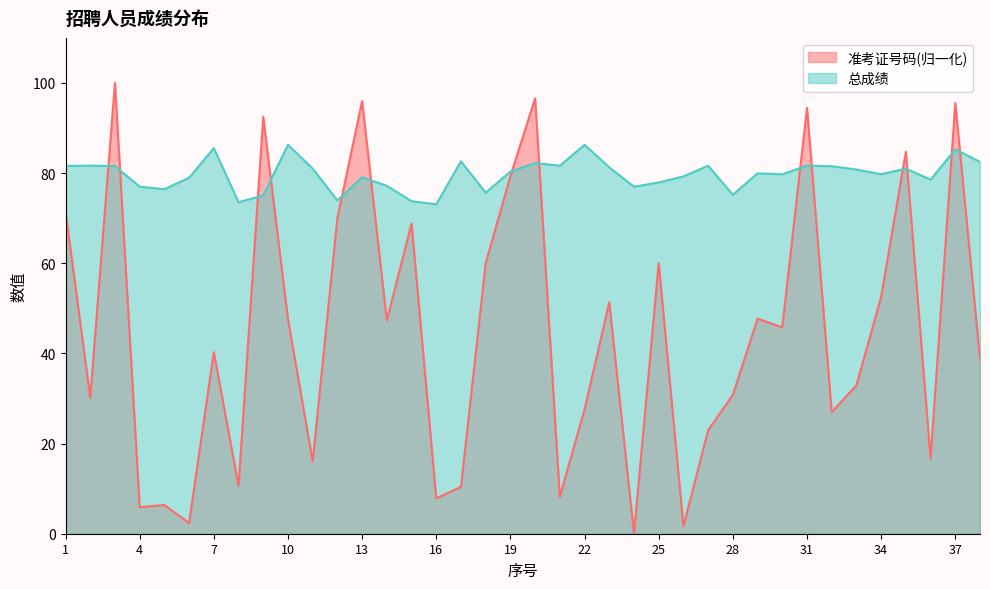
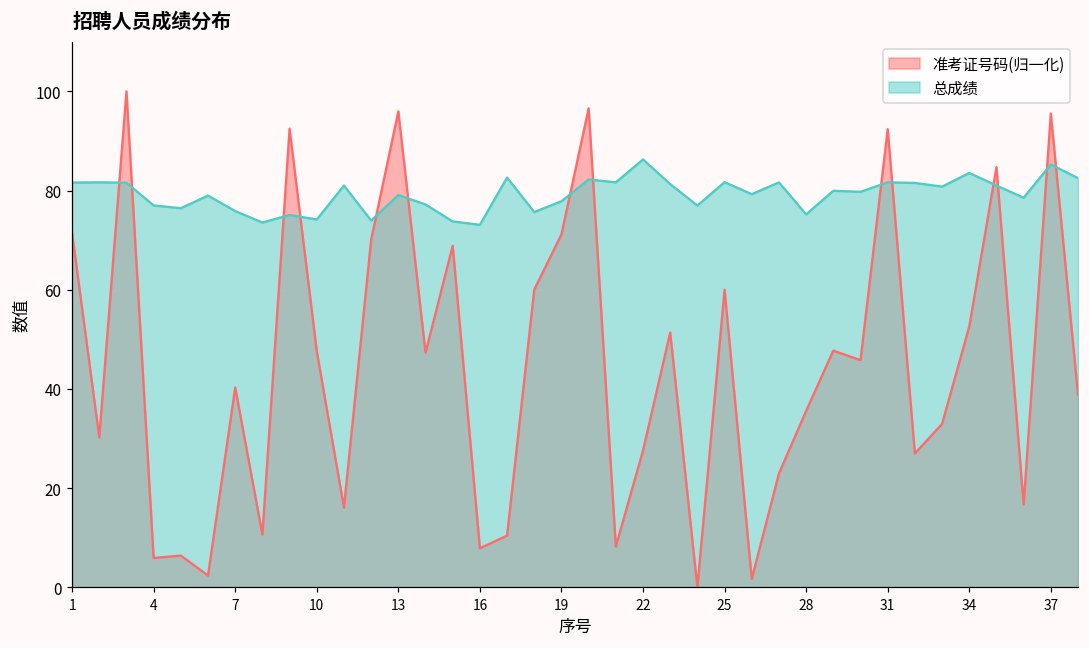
  {
    "准考证号码(归一化)": {
      "1": 71,
      "4": 6,
      "7": 40,
      "10": 48,
      "13": 96,
      "16": 8,
-     "19": 79,
+     "19": 71,
      "22": 28,
      "25": 60,
-     "28": 31,
-     "31": 94,
+     "28": 36,
+     "31": 92,
      "34": 53,
      "37": 96
    },
    "总成绩": {
      "1": 82,
      "4": 77,
-     "7": 86,
-     "10": 86,
+     "7": 76,
+     "10": 74,
      "13": 79,
      "16": 73,
-     "19": 80,
+     "19": 78,
      "22": 86,
-     "25": 78,
+     "25": 82,
      "28": 75,
      "31": 82,
-     "34": 80,
+     "34": 84,
      "37": 85
    }
  }
